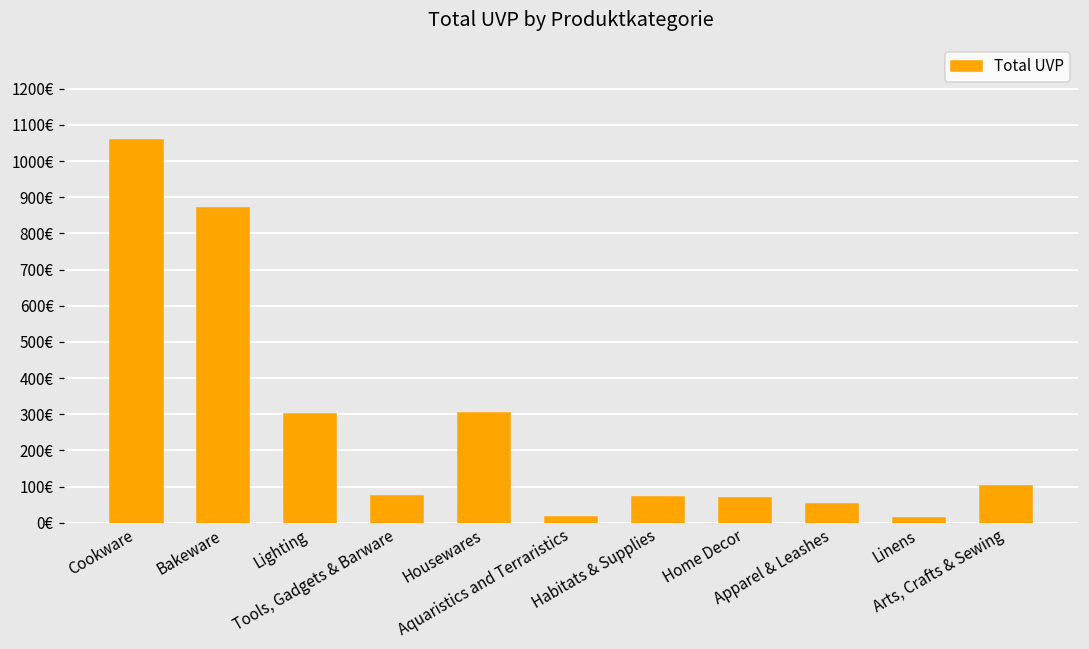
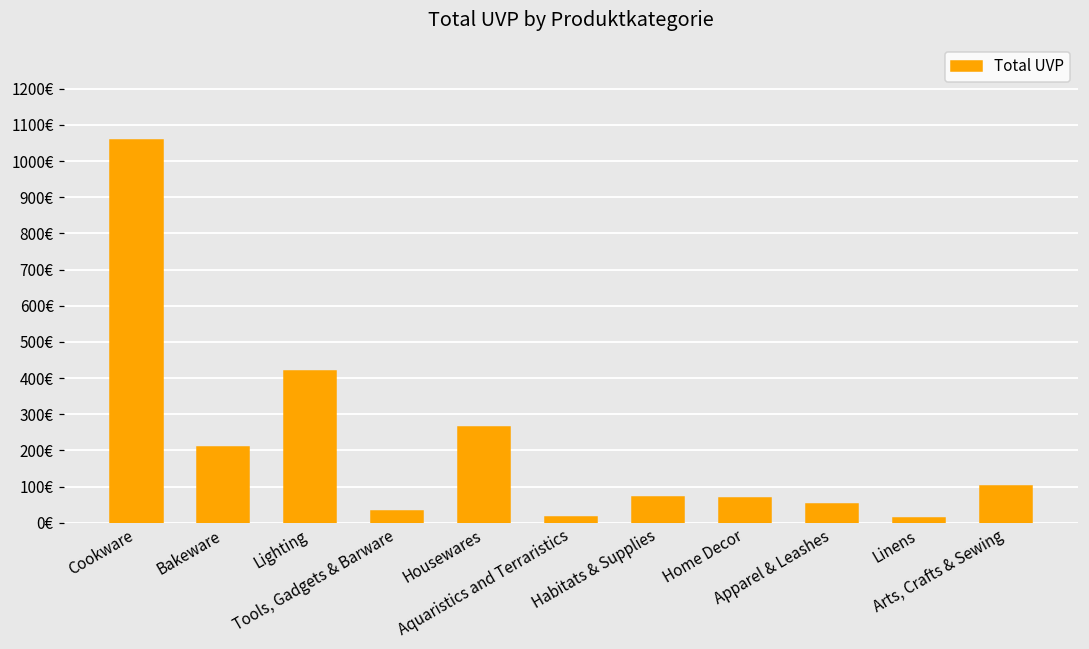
  {
    "Cookware": "1060€",
-   "Bakeware": "870€",
-   "Lighting": "300€",
-   "Tools, Gadgets & Barware": "70€",
-   "Housewares": "300€",
+   "Bakeware": "210€",
+   "Lighting": "420€",
+   "Tools, Gadgets & Barware": "30€",
+   "Housewares": "260€",
    "Aquaristics and Terraristics": "20€",
    "Habitats & Supplies": "70€",
    "Home Decor": "70€",
    "Apparel & Leashes": "50€",
    "Linens": "10€",
    "Arts, Crafts & Sewing": "100€"
  }
